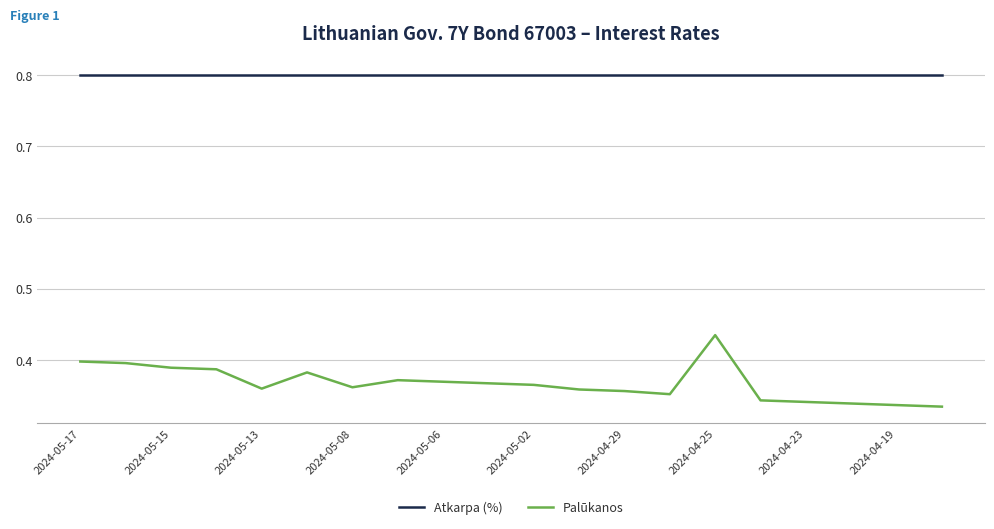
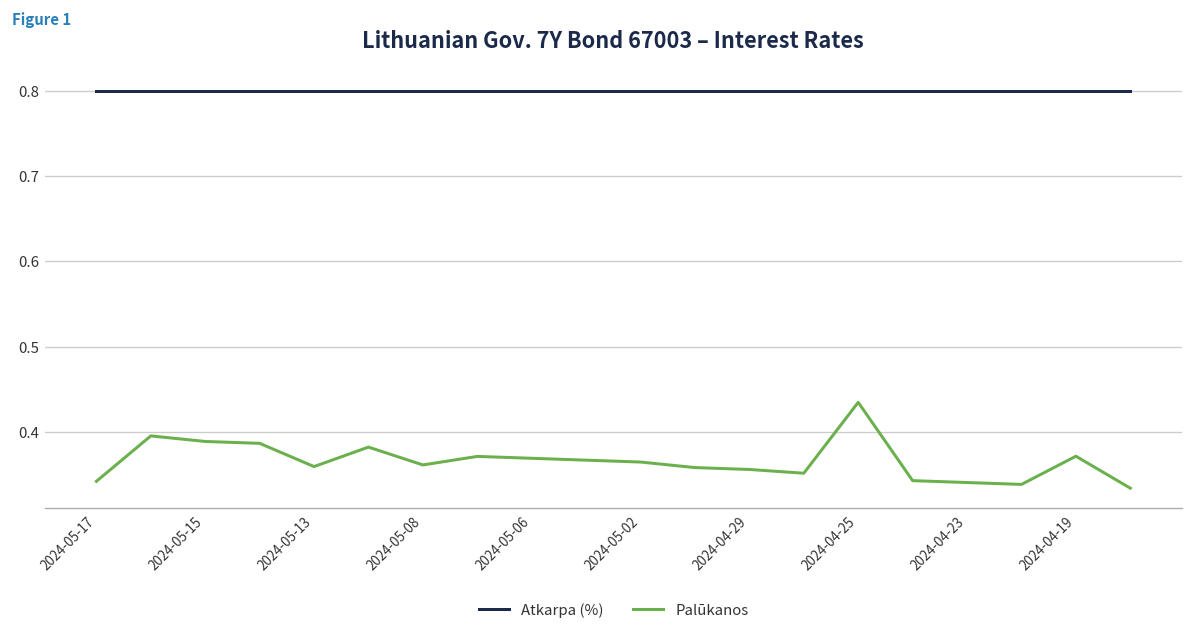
  {
    "Atkarpa (%)": {
      "2024-05-17": 0.80,
      "2024-05-15": 0.80,
      "2024-05-13": 0.80,
      "2024-05-08": 0.80,
      "2024-05-06": 0.80,
      "2024-05-02": 0.80,
      "2024-04-29": 0.80,
      "2024-04-25": 0.80,
      "2024-04-23": 0.80,
      "2024-04-19": 0.80
    },
    "Palūkanos": {
-     "2024-05-17": 0.40,
+     "2024-05-17": 0.34,
      "2024-05-15": 0.39,
      "2024-05-13": 0.36,
      "2024-05-08": 0.36,
      "2024-05-06": 0.37,
      "2024-05-02": 0.37,
      "2024-04-29": 0.36,
      "2024-04-25": 0.43,
      "2024-04-23": 0.34,
-     "2024-04-19": 0.34
+     "2024-04-19": 0.37
    }
  }
